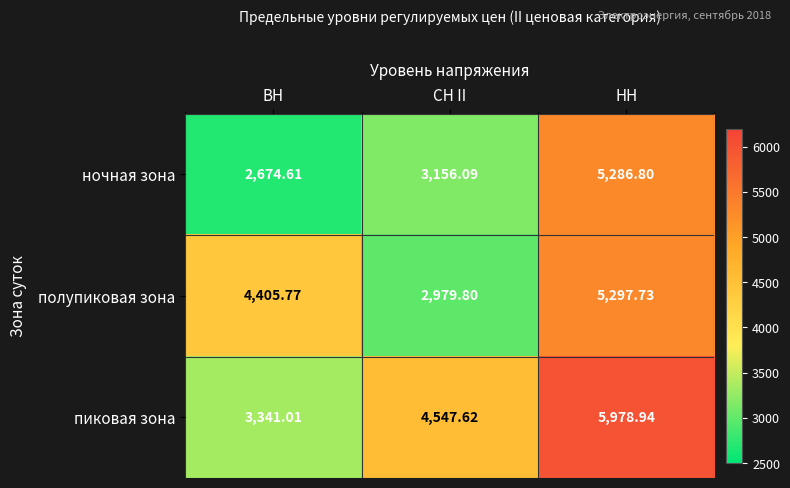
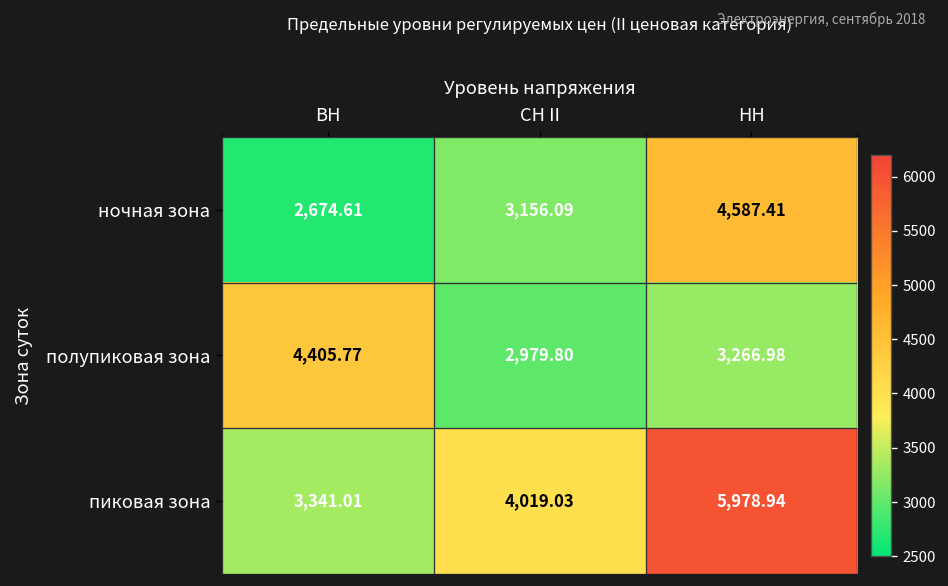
  {
    "ночная зона": {
      "ВН": "2,674.61",
      "СН II": "3,156.09",
-     "НН": "5,286.80"
+     "НН": "4,587.41"
    },
    "полупиковая зона": {
      "ВН": "4,405.77",
      "СН II": "2,979.80",
-     "НН": "5,297.73"
+     "НН": "3,266.98"
    },
    "пиковая зона": {
      "ВН": "3,341.01",
-     "СН II": "4,547.62",
+     "СН II": "4,019.03",
      "НН": "5,978.94"
    }
  }
